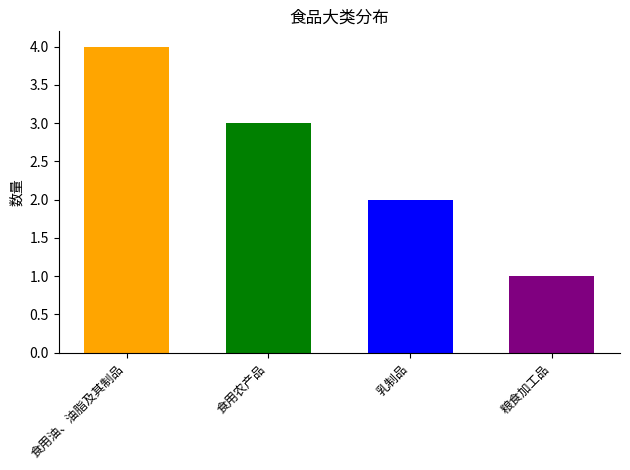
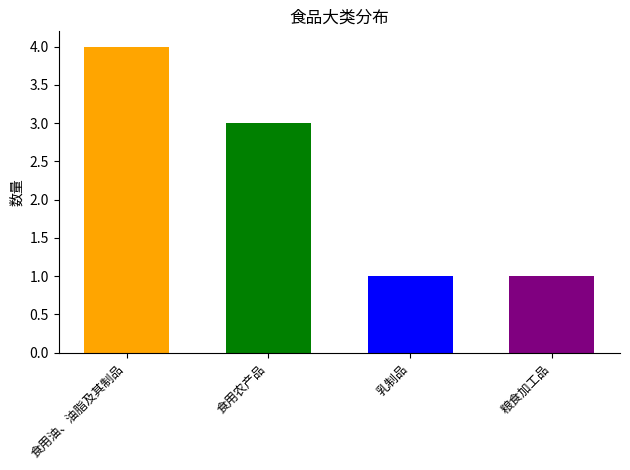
  {
    "食用油、油脂及其制品": 4,
    "食用农产品": 3,
-   "乳制品": 2,
+   "乳制品": 1,
    "粮食加工品": 1
  }
